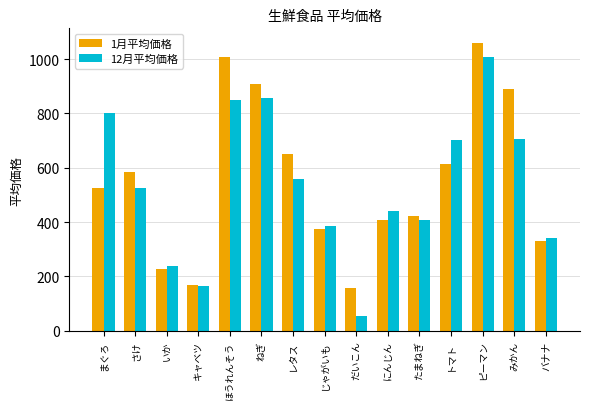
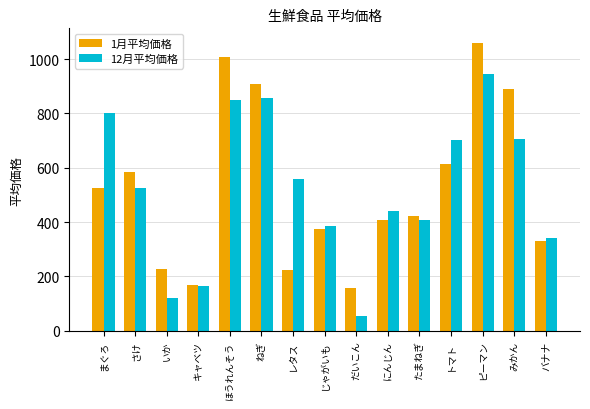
  {
    "1月平均価格": {
      "まぐろ": 530,
      "さけ": 580,
      "いか": 230,
      "キャベツ": 170,
      "ほうれんそう": 1010,
      "ねぎ": 910,
-     "レタス": 650,
+     "レタス": 220,
      "じゃがいも": 370,
      "だいこん": 160,
      "にんじん": 410,
      "たまねぎ": 420,
      "トマト": 620,
      "ピーマン": 1060,
      "みかん": 890,
      "バナナ": 330
    },
    "12月平均価格": {
      "まぐろ": 800,
      "さけ": 530,
-     "いか": 240,
+     "いか": 120,
      "キャベツ": 170,
      "ほうれんそう": 850,
      "ねぎ": 860,
      "レタス": 560,
      "じゃがいも": 390,
      "だいこん": 60,
      "にんじん": 440,
      "たまねぎ": 410,
      "トマト": 700,
-     "ピーマン": 1010,
+     "ピーマン": 950,
      "みかん": 700,
      "バナナ": 340
    }
  }
